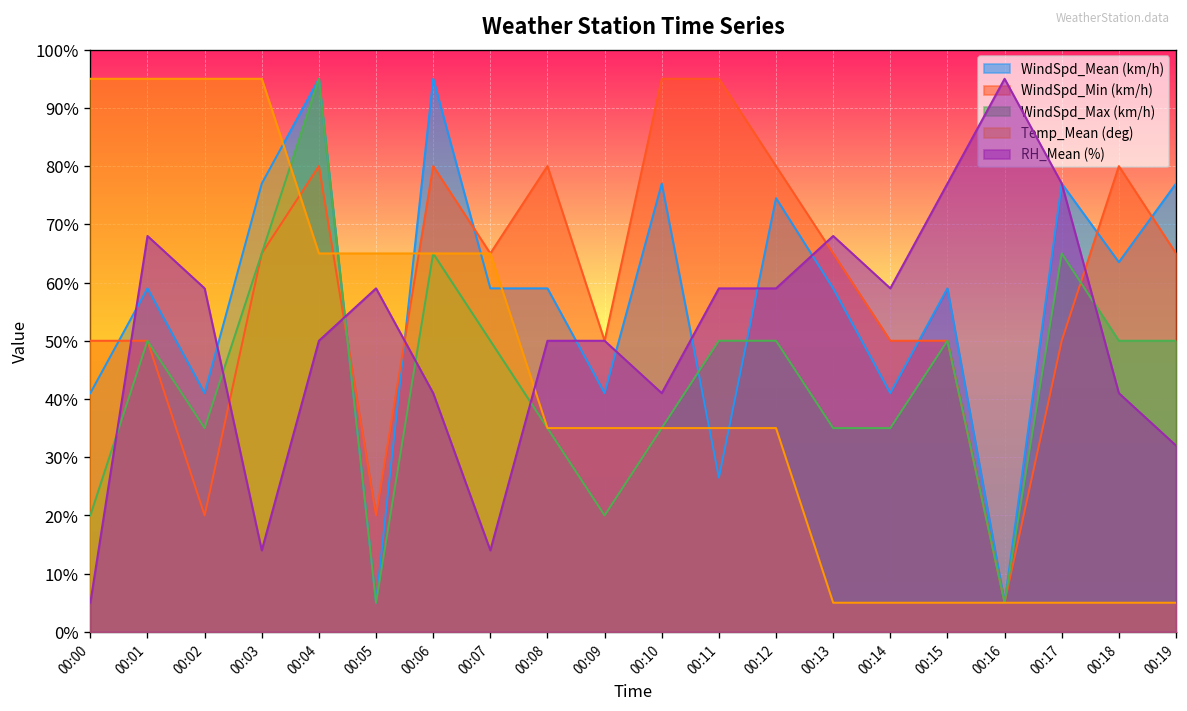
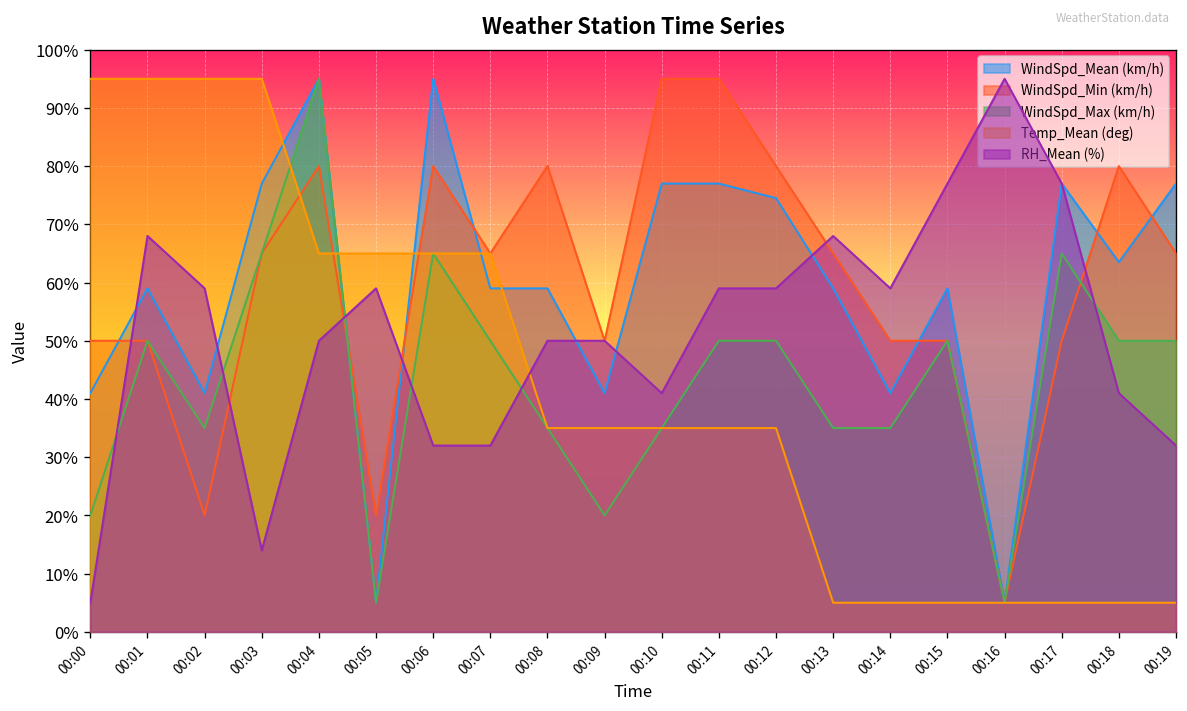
  {
    "WindSpd_Mean (km/h)": {
      "00:00": "41%",
      "00:01": "59%",
      "00:02": "41%",
      "00:03": "77%",
      "00:06": "95%",
      "00:07": "59%",
      "00:08": "59%",
      "00:09": "41%",
      "00:10": "77%",
-     "00:11": "27%",
+     "00:11": "77%",
      "00:12": "75%",
      "00:13": "59%",
      "00:14": "41%",
      "00:15": "59%",
      "00:18": "64%",
      "00:19": "77%"
    },
    "WindSpd_Max (km/h)": {
      "00:00": "20%",
      "00:02": "35%",
      "00:07": "50%",
      "00:09": "20%",
      "00:11": "50%",
      "00:12": "50%",
      "00:13": "35%",
      "00:14": "35%",
      "00:17": "65%",
      "00:18": "50%",
      "00:19": "50%"
    },
    "RH_Mean (%)": {
      "00:00": "5%",
      "00:01": "68%",
      "00:02": "59%",
      "00:03": "14%",
      "00:04": "50%",
      "00:05": "59%",
-     "00:06": "41%",
-     "00:07": "14%",
+     "00:06": "32%",
+     "00:07": "32%",
      "00:08": "50%",
      "00:10": "41%",
      "00:11": "59%",
      "00:12": "59%",
      "00:13": "68%",
      "00:14": "59%",
      "00:15": "77%",
      "00:18": "41%",
      "00:19": "32%"
    }
  }
